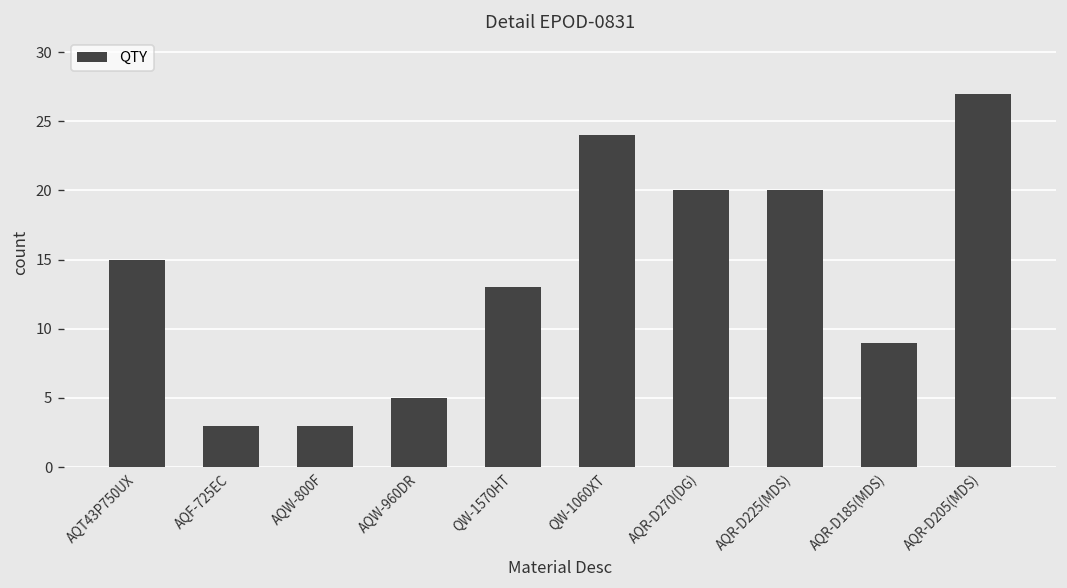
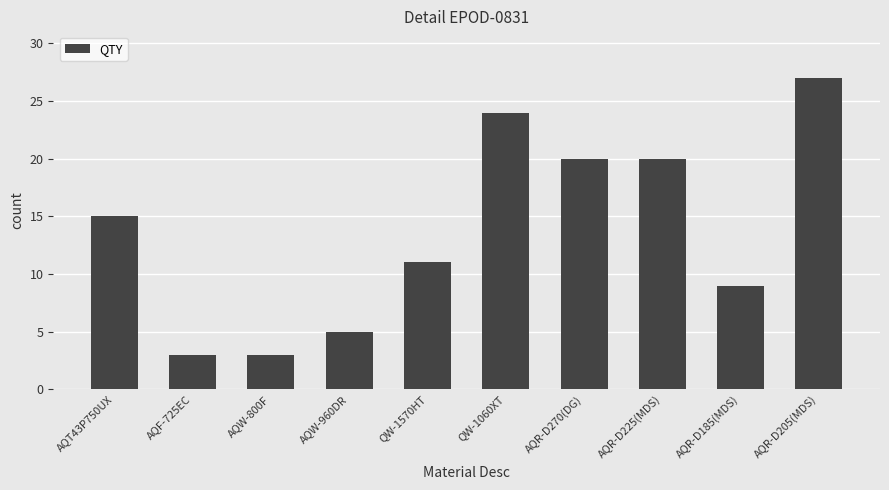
  {
    "AQT43P750UX": 15,
    "AQF-725EC": 3,
    "AQW-800F": 3,
    "AQW-960DR": 5,
-   "QW-1570HT": 13,
+   "QW-1570HT": 11,
    "QW-1060XT": 24,
    "AQR-D270(DG)": 20,
    "AQR-D225(MDS)": 20,
    "AQR-D185(MDS)": 9,
    "AQR-D205(MDS)": 27
  }
